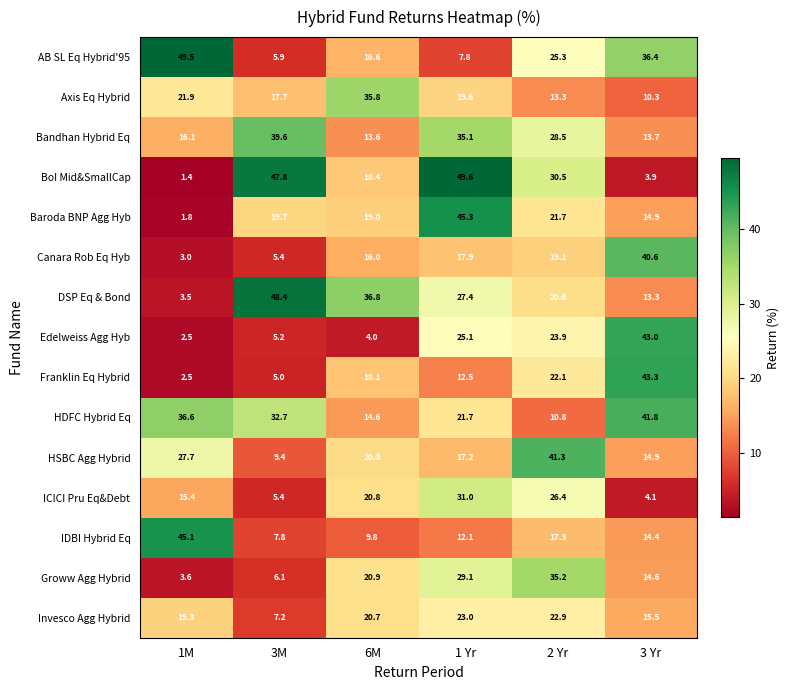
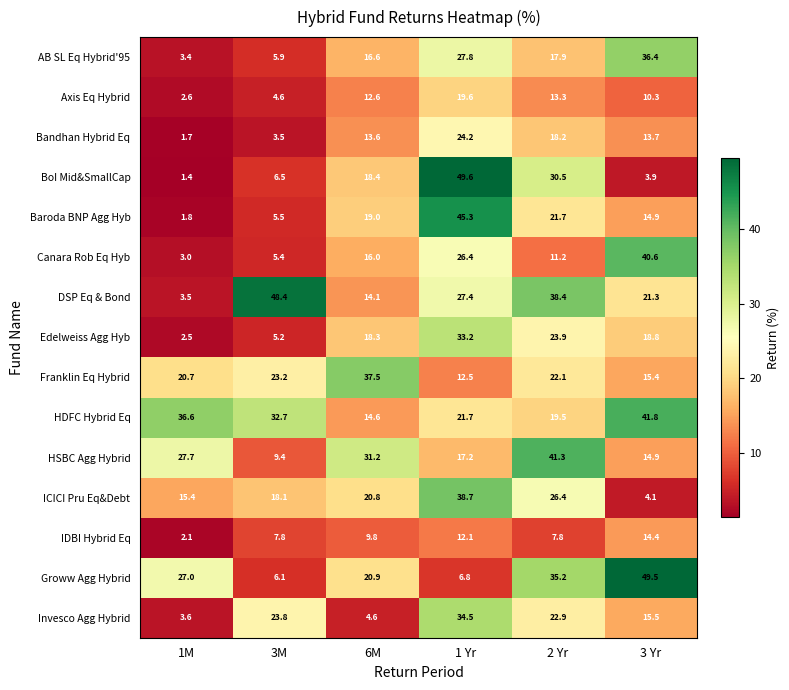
  {
    "AB SL Eq Hybrid'95": {
-     "1M": 49.5,
+     "1M": 3.4,
      "3M": 5.9,
      "6M": 16.6,
-     "1 Yr": 7.8,
-     "2 Yr": 25.3,
+     "1 Yr": 27.8,
+     "2 Yr": 17.9,
      "3 Yr": 36.4
    },
    "Axis Eq Hybrid": {
-     "1M": 21.9,
-     "3M": 17.7,
-     "6M": 35.8,
+     "1M": 2.6,
+     "3M": 4.6,
+     "6M": 12.6,
      "1 Yr": 19.6,
      "2 Yr": 13.3,
      "3 Yr": 10.3
    },
    "Bandhan Hybrid Eq": {
-     "1M": 16.1,
-     "3M": 39.6,
+     "1M": 1.7,
+     "3M": 3.5,
      "6M": 13.6,
-     "1 Yr": 35.1,
-     "2 Yr": 28.5,
+     "1 Yr": 24.2,
+     "2 Yr": 18.2,
      "3 Yr": 13.7
    },
    "BoI Mid&SmallCap": {
      "1M": 1.4,
-     "3M": 47.8,
+     "3M": 6.5,
      "6M": 18.4,
      "1 Yr": 49.6,
      "2 Yr": 30.5,
      "3 Yr": 3.9
    },
    "Baroda BNP Agg Hyb": {
      "1M": 1.8,
-     "3M": 19.7,
+     "3M": 5.5,
      "6M": 19.0,
      "1 Yr": 45.3,
      "2 Yr": 21.7,
      "3 Yr": 14.9
    },
    "Canara Rob Eq Hyb": {
      "1M": 3.0,
      "3M": 5.4,
      "6M": 16.0,
-     "1 Yr": 17.9,
-     "2 Yr": 19.1,
+     "1 Yr": 26.4,
+     "2 Yr": 11.2,
      "3 Yr": 40.6
    },
    "DSP Eq & Bond": {
      "1M": 3.5,
      "3M": 48.4,
-     "6M": 36.8,
+     "6M": 14.1,
      "1 Yr": 27.4,
-     "2 Yr": 20.6,
-     "3 Yr": 13.3
+     "2 Yr": 38.4,
+     "3 Yr": 21.3
    },
    "Edelweiss Agg Hyb": {
      "1M": 2.5,
      "3M": 5.2,
-     "6M": 4.0,
-     "1 Yr": 25.1,
+     "6M": 18.3,
+     "1 Yr": 33.2,
      "2 Yr": 23.9,
-     "3 Yr": 43.0
+     "3 Yr": 18.8
    },
    "Franklin Eq Hybrid": {
-     "1M": 2.5,
-     "3M": 5.0,
-     "6M": 18.1,
+     "1M": 20.7,
+     "3M": 23.2,
+     "6M": 37.5,
      "1 Yr": 12.5,
      "2 Yr": 22.1,
-     "3 Yr": 43.3
+     "3 Yr": 15.4
    },
    "HDFC Hybrid Eq": {
      "1M": 36.6,
      "3M": 32.7,
      "6M": 14.6,
      "1 Yr": 21.7,
-     "2 Yr": 10.8,
+     "2 Yr": 19.5,
      "3 Yr": 41.8
    },
    "HSBC Agg Hybrid": {
      "1M": 27.7,
      "3M": 9.4,
-     "6M": 20.3,
+     "6M": 31.2,
      "1 Yr": 17.2,
      "2 Yr": 41.3,
      "3 Yr": 14.9
    },
    "ICICI Pru Eq&Debt": {
      "1M": 15.4,
-     "3M": 5.4,
+     "3M": 18.1,
      "6M": 20.8,
-     "1 Yr": 31.0,
+     "1 Yr": 38.7,
      "2 Yr": 26.4,
      "3 Yr": 4.1
    },
    "IDBI Hybrid Eq": {
-     "1M": 45.1,
+     "1M": 2.1,
      "3M": 7.8,
      "6M": 9.8,
      "1 Yr": 12.1,
-     "2 Yr": 17.3,
+     "2 Yr": 7.8,
      "3 Yr": 14.4
    },
    "Groww Agg Hybrid": {
-     "1M": 3.6,
+     "1M": 27.0,
      "3M": 6.1,
      "6M": 20.9,
-     "1 Yr": 29.1,
+     "1 Yr": 6.8,
      "2 Yr": 35.2,
-     "3 Yr": 14.6
+     "3 Yr": 49.5
    },
    "Invesco Agg Hybrid": {
-     "1M": 19.3,
-     "3M": 7.2,
-     "6M": 20.7,
-     "1 Yr": 23.0,
+     "1M": 3.6,
+     "3M": 23.8,
+     "6M": 4.6,
+     "1 Yr": 34.5,
      "2 Yr": 22.9,
      "3 Yr": 15.5
    }
  }
